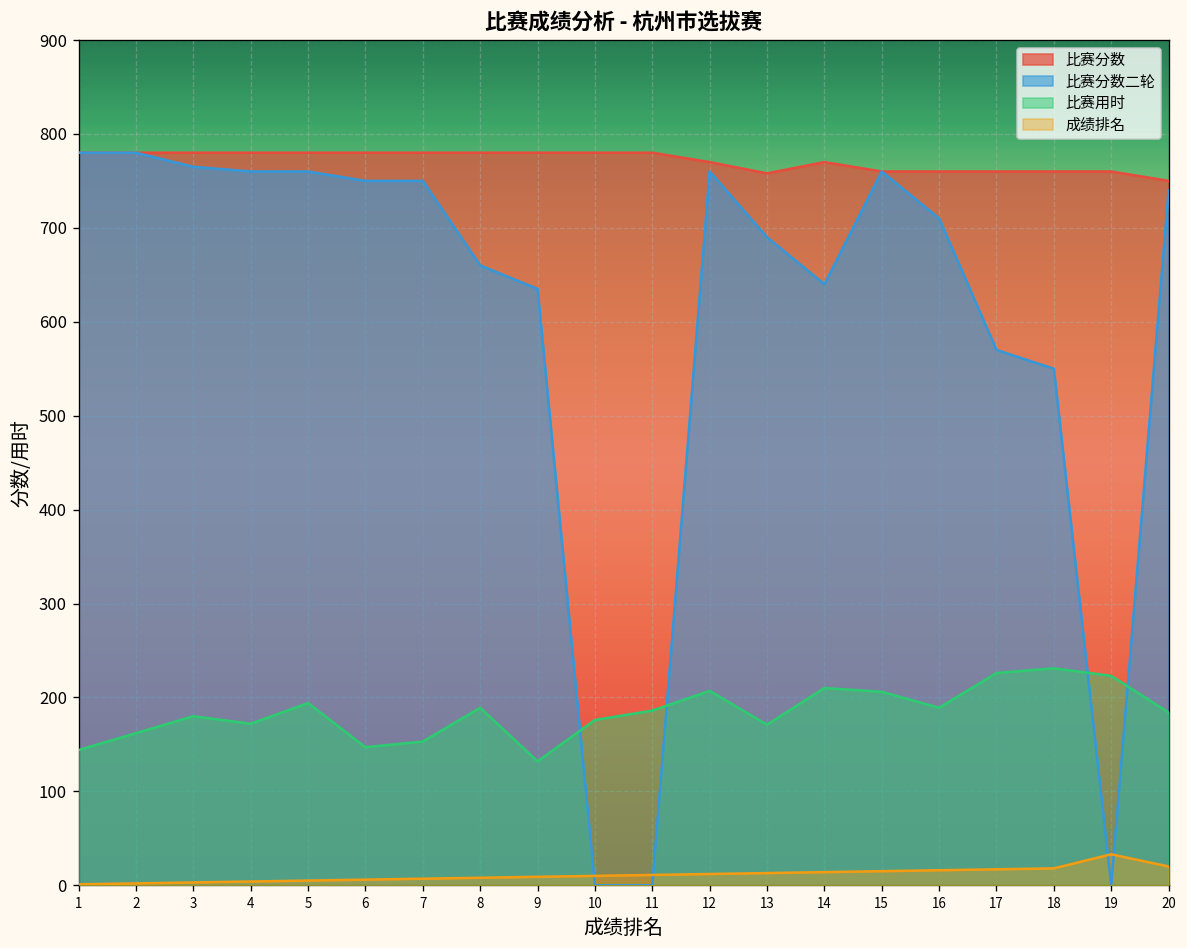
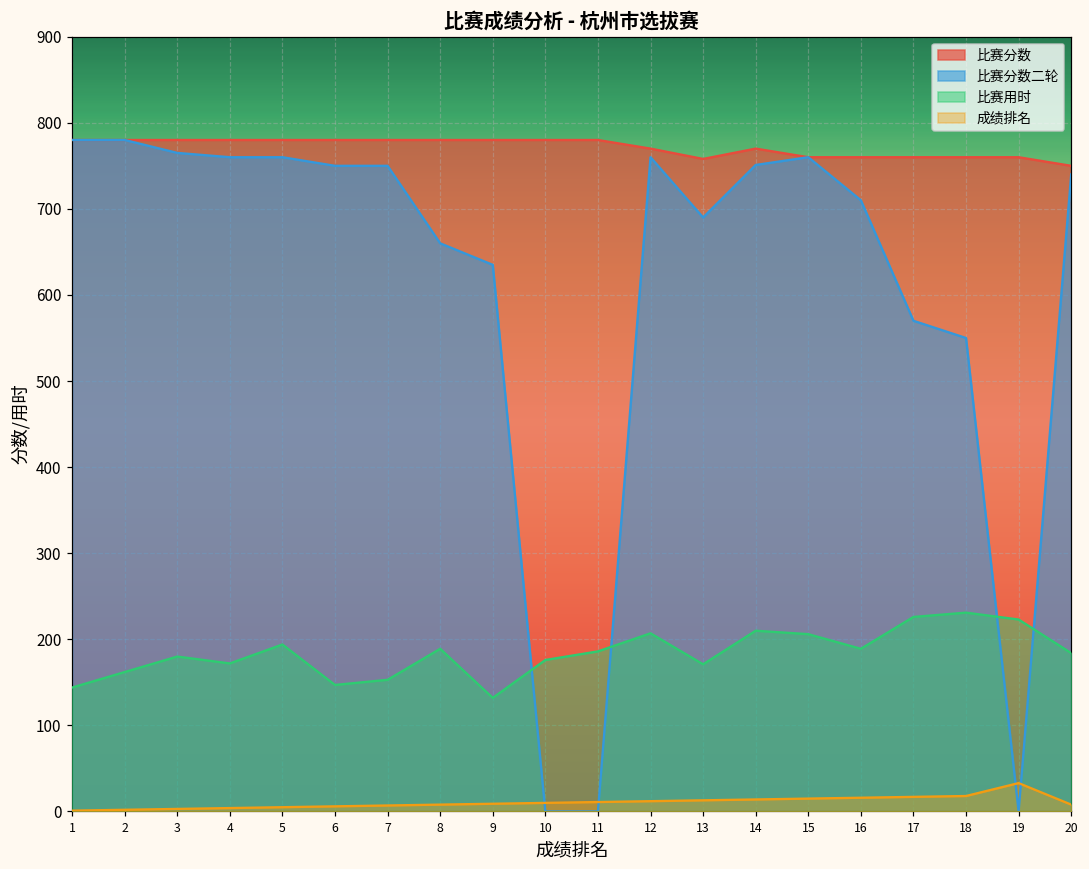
  {
    "比赛分数": {
      "3": 780,
      "4": 780,
      "5": 780,
      "6": 780,
      "7": 780,
      "8": 780,
      "9": 780,
      "10": 780,
      "11": 780,
      "12": 770,
      "13": 760,
      "14": 770,
      "16": 760,
      "17": 760,
      "18": 760,
      "19": 760,
      "20": 750
    },
    "比赛分数二轮": {
      "3": 770,
      "4": 760,
      "5": 760,
      "6": 750,
      "7": 750,
      "8": 660,
      "9": 640,
      "10": 0,
      "11": 0,
      "12": 760,
      "13": 690,
-     "14": 640,
+     "14": 750,
      "16": 710,
      "17": 570,
      "18": 550,
      "19": 0,
      "20": 740
    },
    "比赛用时": {
      "1": 140,
      "2": 160,
      "3": 180,
      "4": 170,
      "5": 190,
      "6": 150,
      "7": 150,
      "8": 190,
      "9": 130,
      "10": 180,
      "11": 190,
      "12": 210,
      "13": 170,
      "14": 210,
      "15": 210,
      "16": 190,
      "17": 230,
      "18": 230,
      "19": 220,
      "20": 180
    },
    "成绩排名": {
      "1": 0,
      "2": 0,
      "3": 0,
      "4": 0,
      "5": 10,
      "6": 10,
      "7": 10,
      "8": 10,
      "9": 10,
      "10": 10,
      "11": 10,
      "12": 10,
      "13": 10,
      "14": 10,
      "15": 20,
      "16": 20,
      "17": 20,
      "18": 20,
      "19": 30,
-     "20": 20
+     "20": 10
    }
  }
